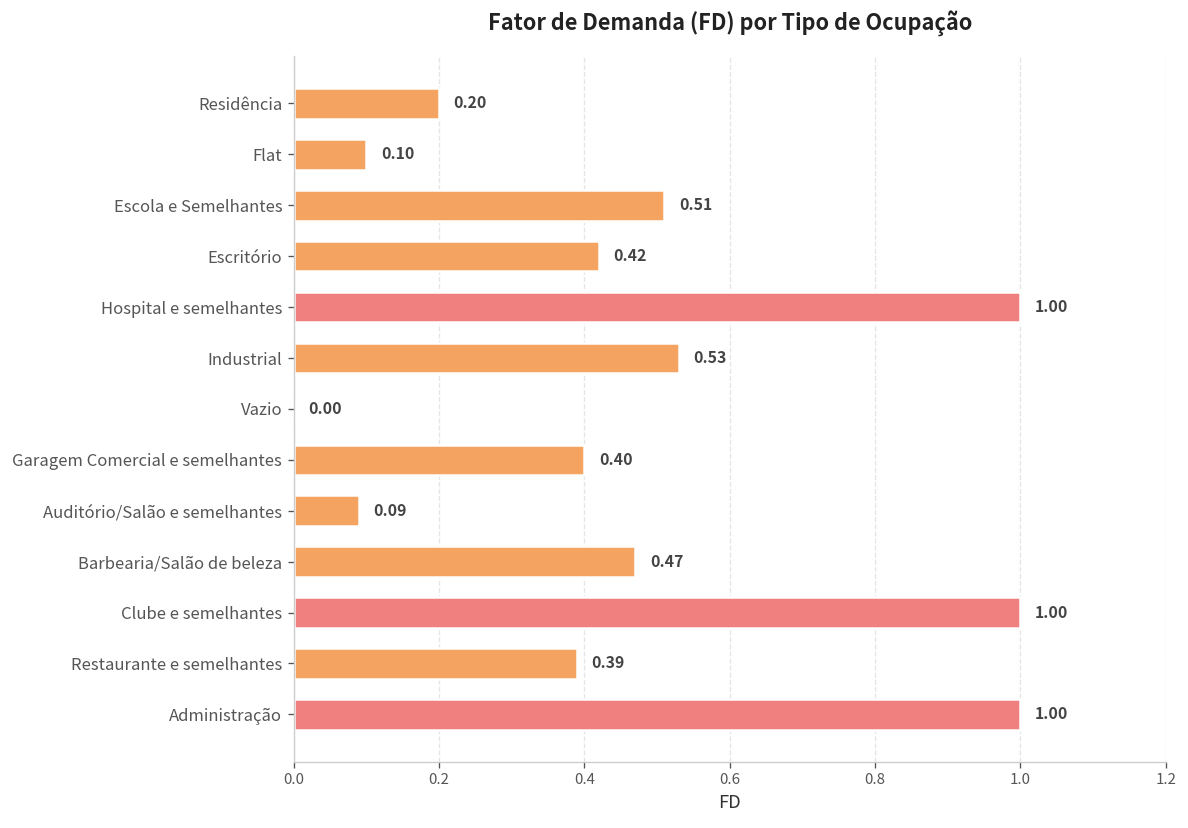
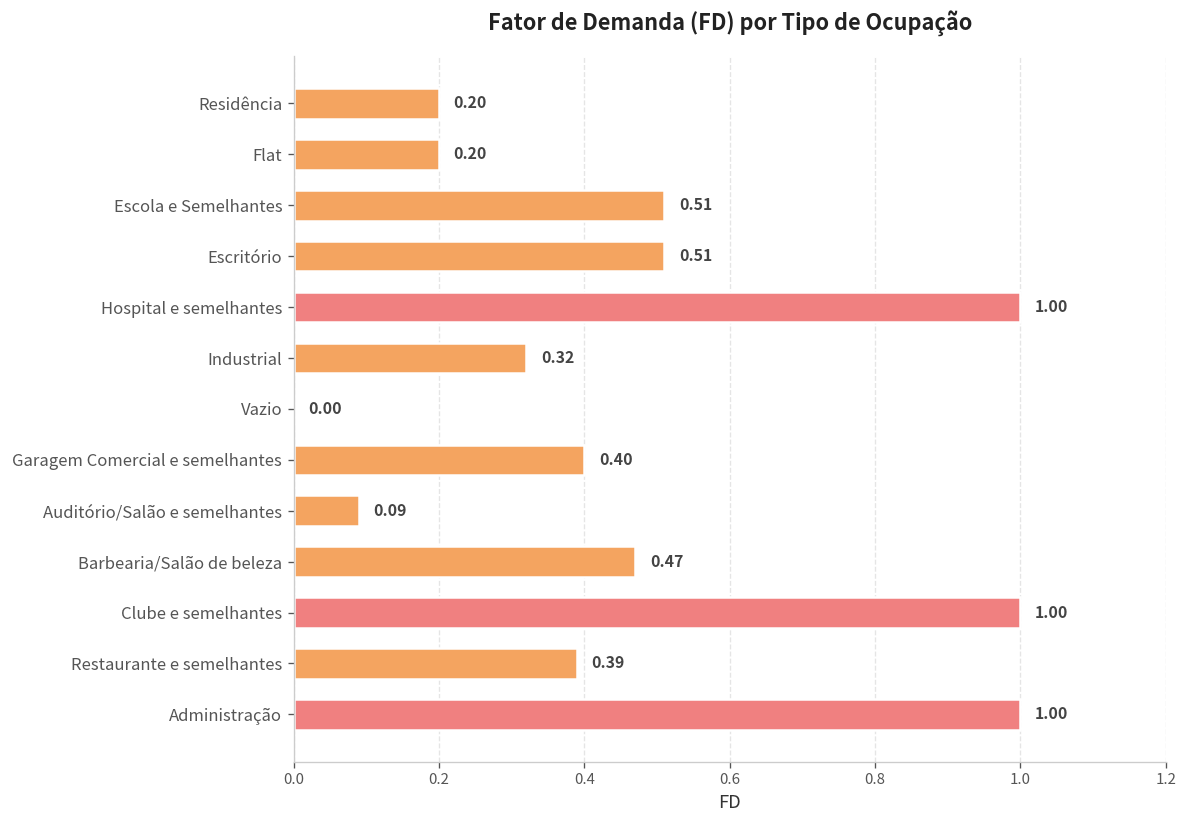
  {
    "Residência": 0.20,
-   "Flat": 0.10,
+   "Flat": 0.20,
    "Escola e Semelhantes": 0.51,
-   "Escritório": 0.42,
+   "Escritório": 0.51,
    "Hospital e semelhantes": 1.00,
-   "Industrial": 0.53,
+   "Industrial": 0.32,
    "Vazio": 0.00,
    "Garagem Comercial e semelhantes": 0.40,
    "Auditório/Salão e semelhantes": 0.09,
    "Barbearia/Salão de beleza": 0.47,
    "Clube e semelhantes": 1.00,
    "Restaurante e semelhantes": 0.39,
    "Administração": 1.00
  }
